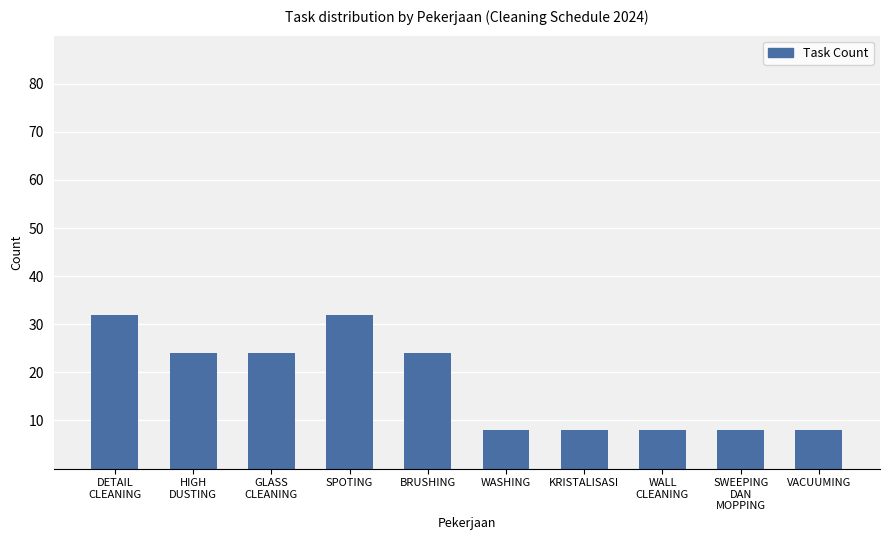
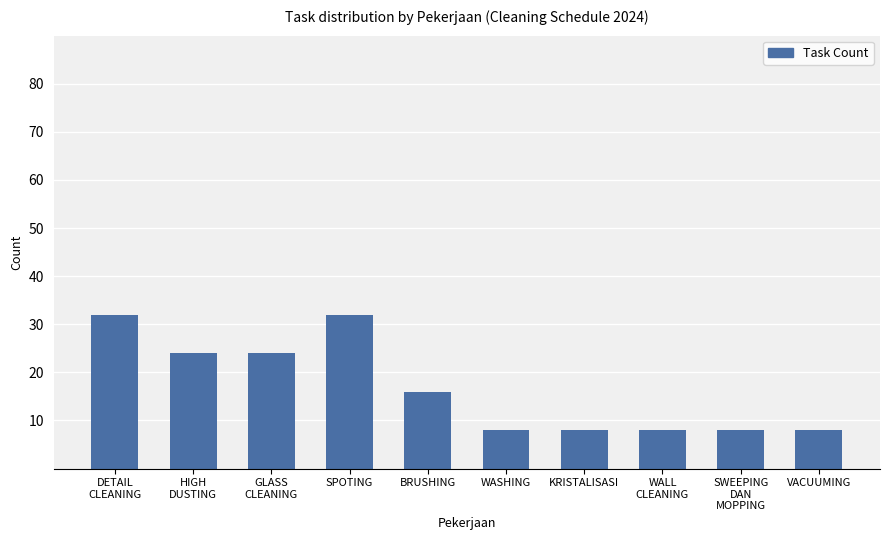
  {
    "DETAIL CLEANING": 32,
    "HIGH DUSTING": 24,
    "GLASS CLEANING": 24,
    "SPOTING": 32,
-   "BRUSHING": 24,
+   "BRUSHING": 16,
    "WASHING": 8,
    "KRISTALISASI": 8,
    "WALL CLEANING": 8,
    "SWEEPING DAN MOPPING": 8,
    "VACUUMING": 8
  }
